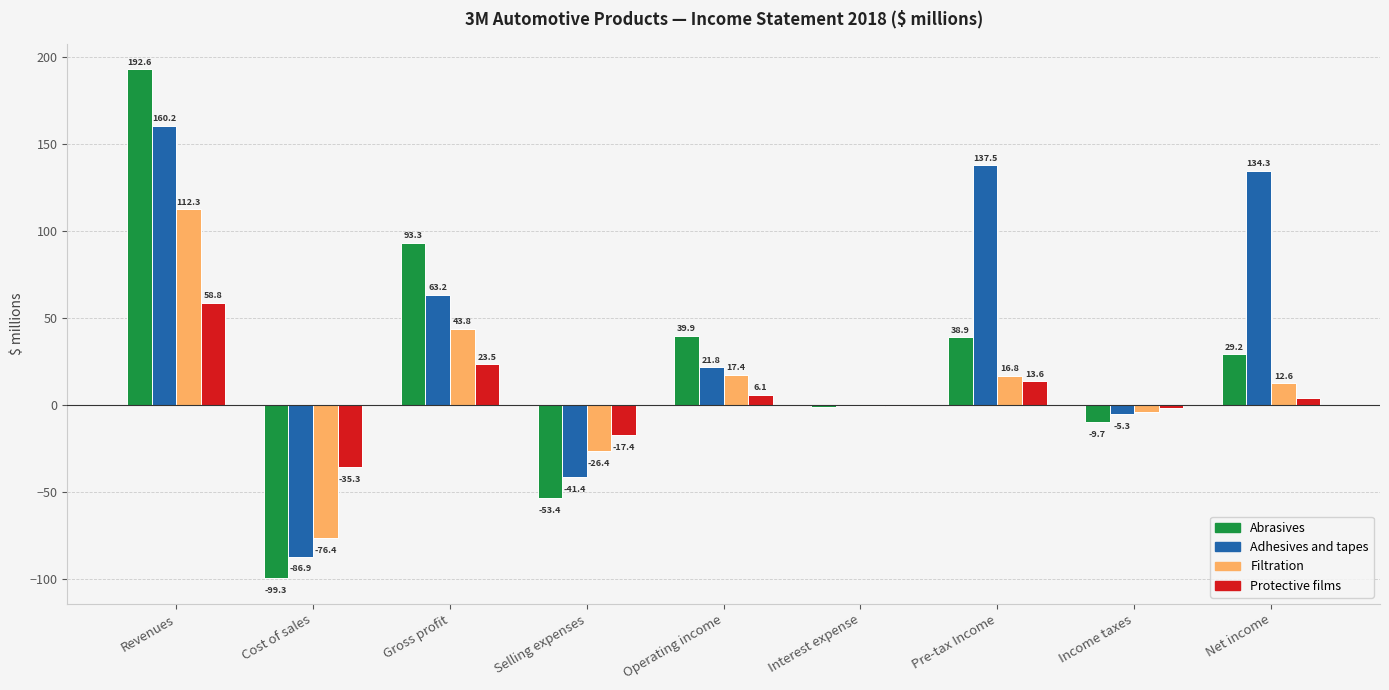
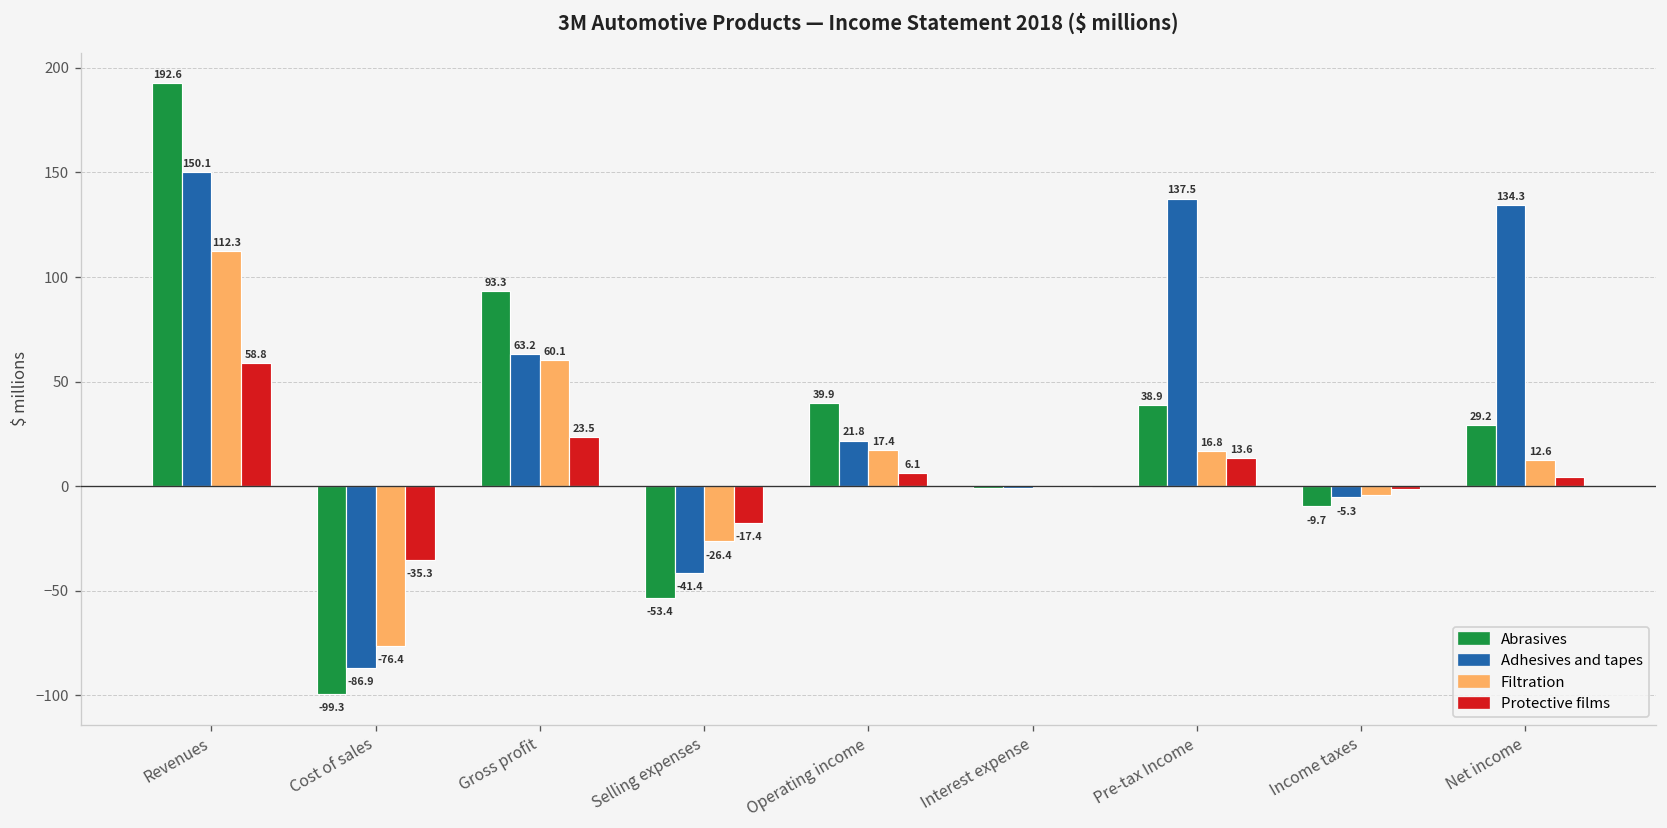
  {
    "Abrasives": {
      "Revenues": 192.6,
      "Cost of sales": -99.3,
      "Gross profit": 93.3,
      "Selling expenses": -53.4,
      "Operating income": 39.9,
      "Pre-tax Income": 38.9,
      "Income taxes": -9.7,
      "Net income": 29.2
    },
    "Adhesives and tapes": {
-     "Revenues": 160.2,
+     "Revenues": 150.1,
      "Cost of sales": -86.9,
      "Gross profit": 63.2,
      "Selling expenses": -41.4,
      "Operating income": 21.8,
      "Pre-tax Income": 137.5,
      "Income taxes": -5.3,
      "Net income": 134.3
    },
    "Filtration": {
      "Revenues": 112.3,
      "Cost of sales": -76.4,
-     "Gross profit": 43.8,
+     "Gross profit": 60.1,
      "Selling expenses": -26.4,
      "Operating income": 17.4,
      "Pre-tax Income": 16.8,
      "Net income": 12.6
    },
    "Protective films": {
      "Revenues": 58.8,
      "Cost of sales": -35.3,
      "Gross profit": 23.5,
      "Selling expenses": -17.4,
      "Operating income": 6.1,
      "Pre-tax Income": 13.6
    }
  }
